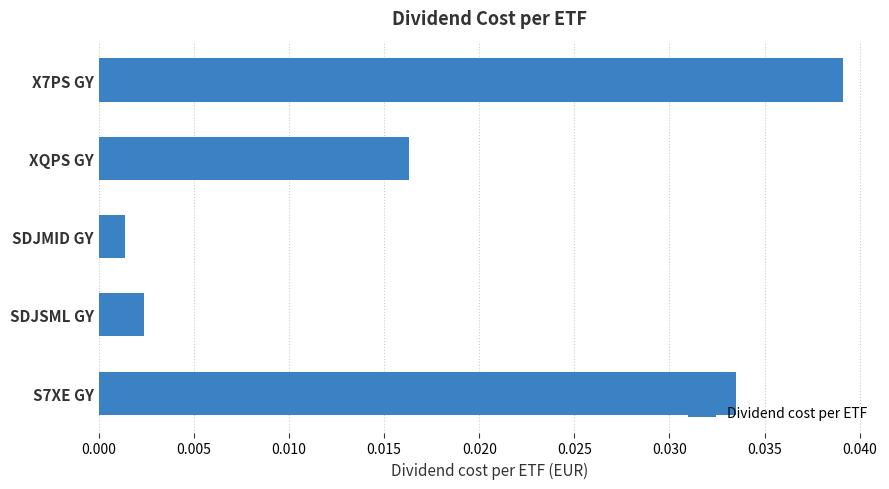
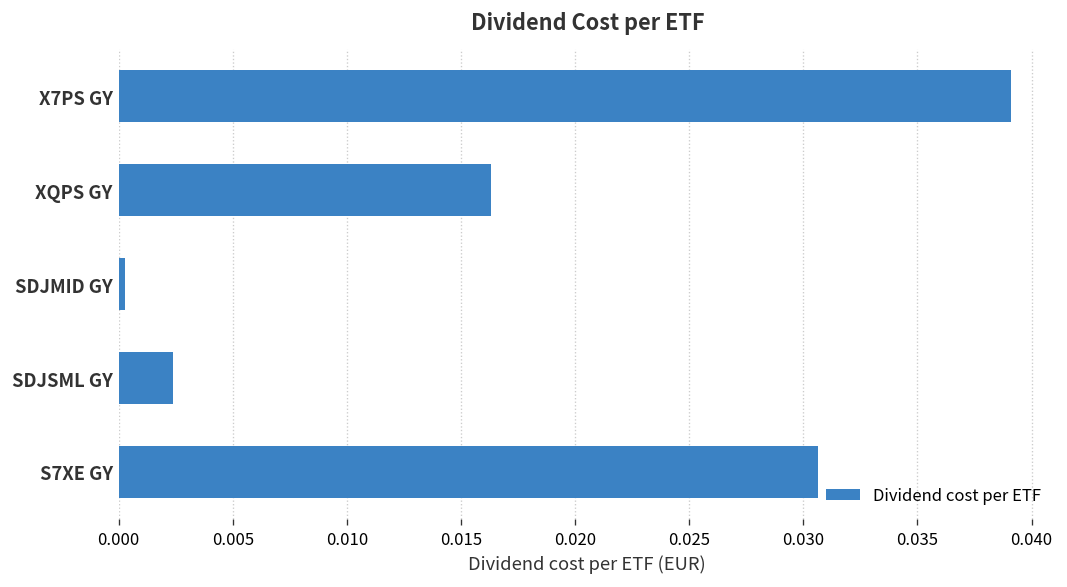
  {
    "X7PS GY": 0.0391,
    "XQPS GY": 0.0163,
-   "SDJMID GY": 0.0014,
+   "SDJMID GY": 0.0003,
    "SDJSML GY": 0.0024,
-   "S7XE GY": 0.0335
+   "S7XE GY": 0.0306
  }
